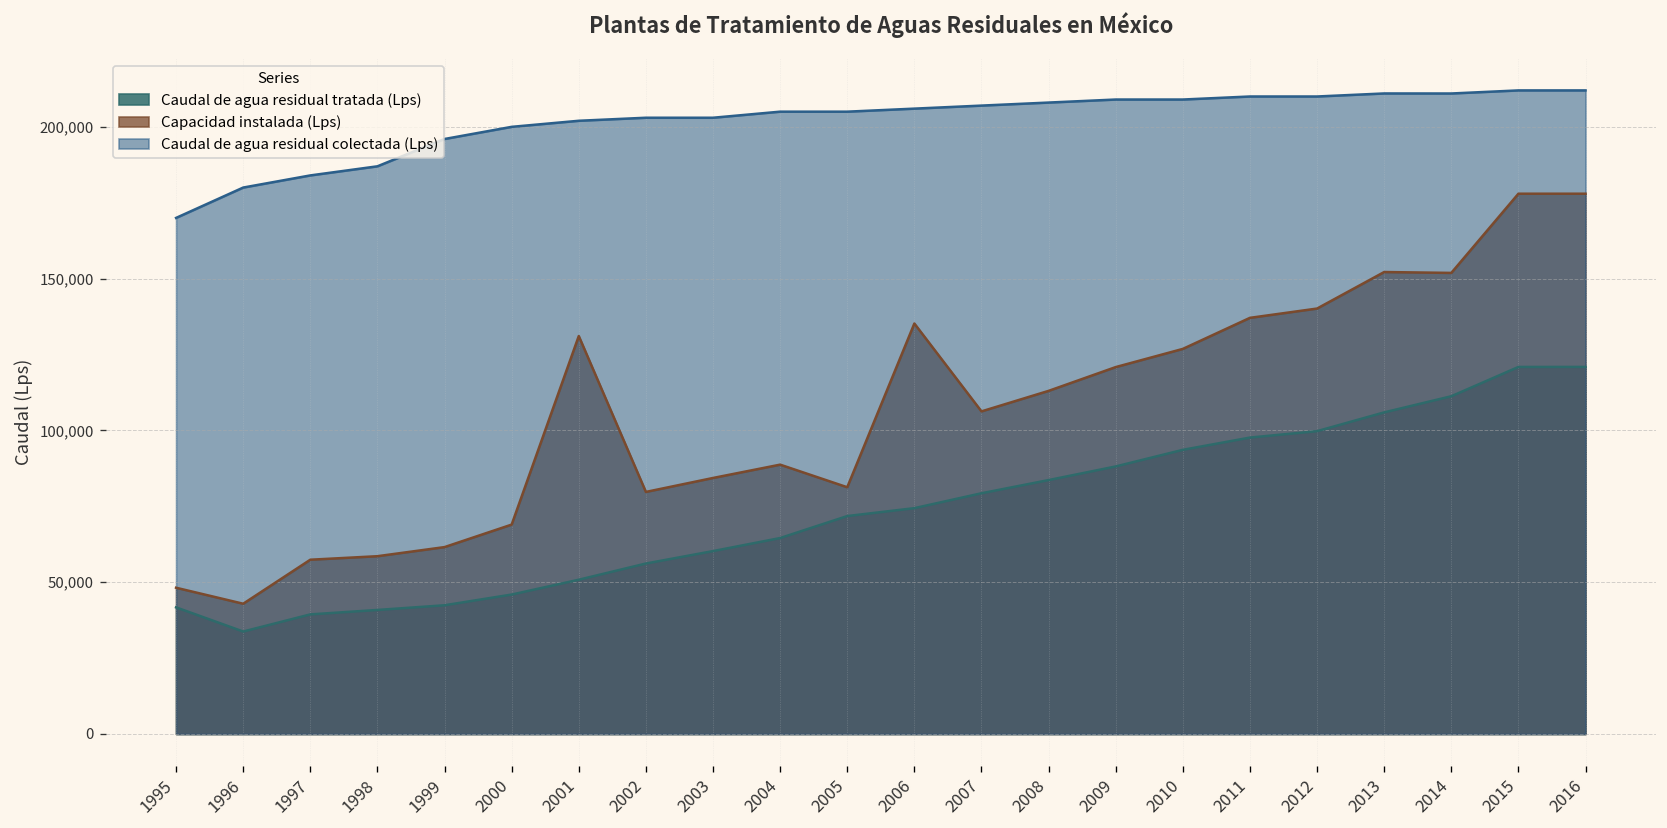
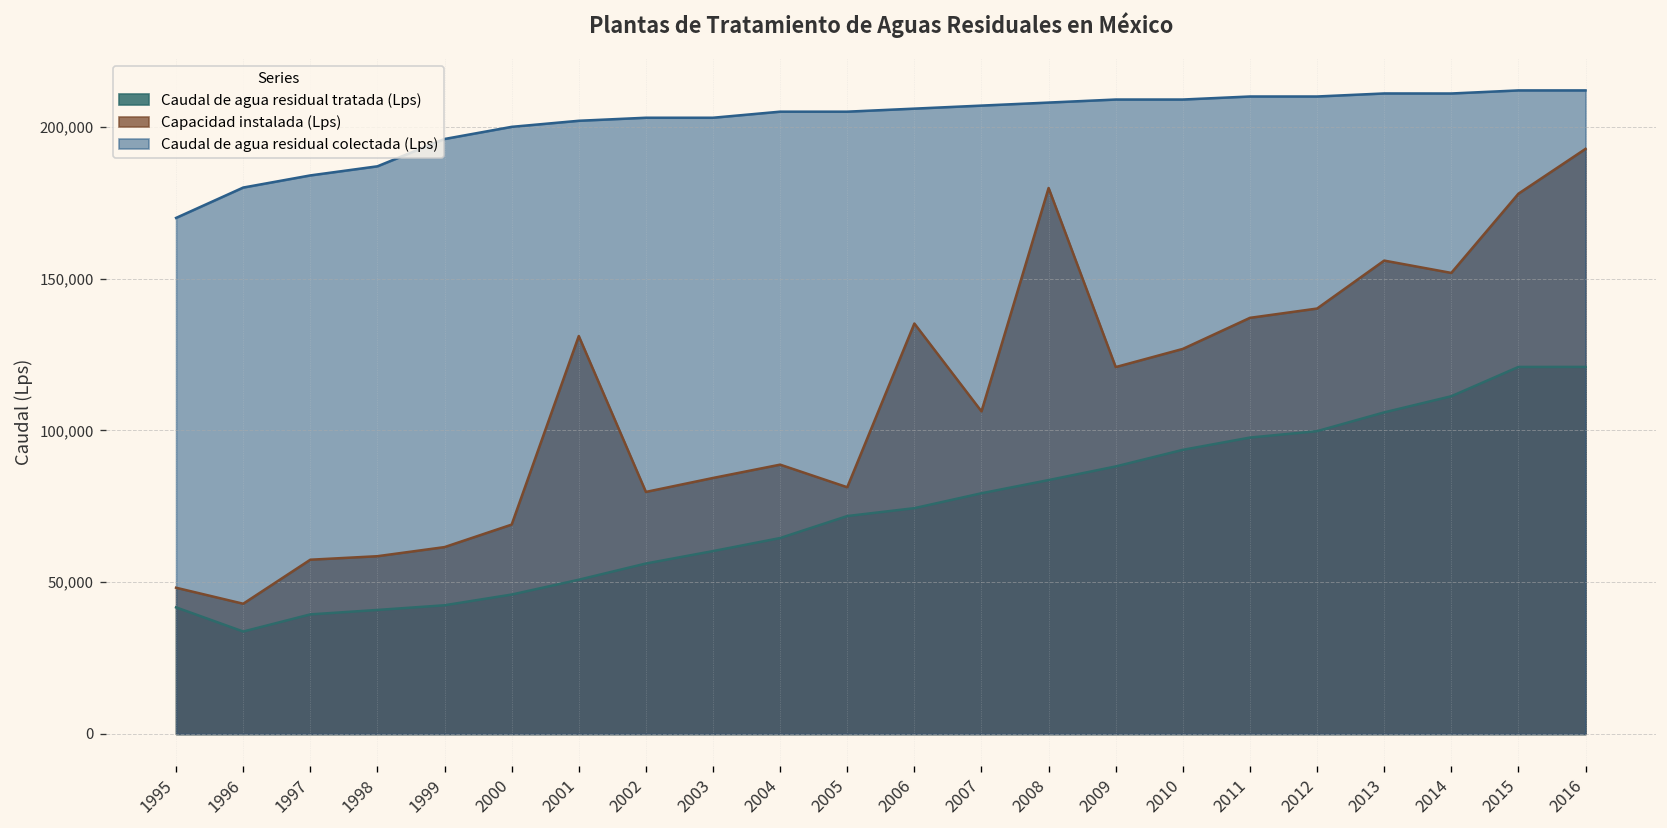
  {
    "Capacidad instalada (Lps)": {
      "1995": "48,000",
      "1996": "43,000",
      "1997": "57,000",
      "1998": "59,000",
      "1999": "62,000",
      "2000": "69,000",
      "2001": "131,000",
      "2002": "80,000",
      "2003": "84,000",
      "2004": "89,000",
      "2005": "81,000",
      "2006": "135,000",
      "2007": "106,000",
-     "2008": "113,000",
+     "2008": "180,000",
      "2009": "121,000",
      "2010": "127,000",
      "2011": "137,000",
      "2012": "140,000",
-     "2013": "152,000",
+     "2013": "156,000",
      "2014": "152,000",
      "2015": "178,000",
-     "2016": "178,000"
+     "2016": "193,000"
    }
  }
